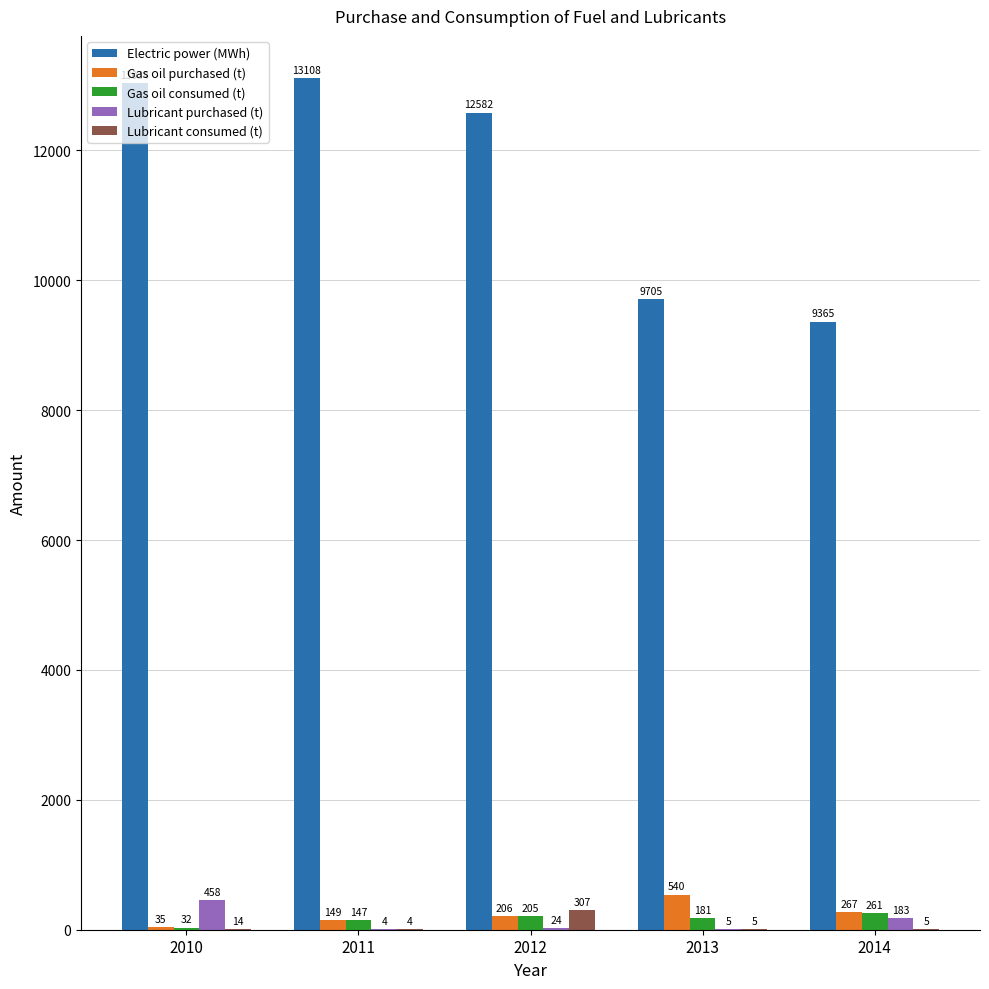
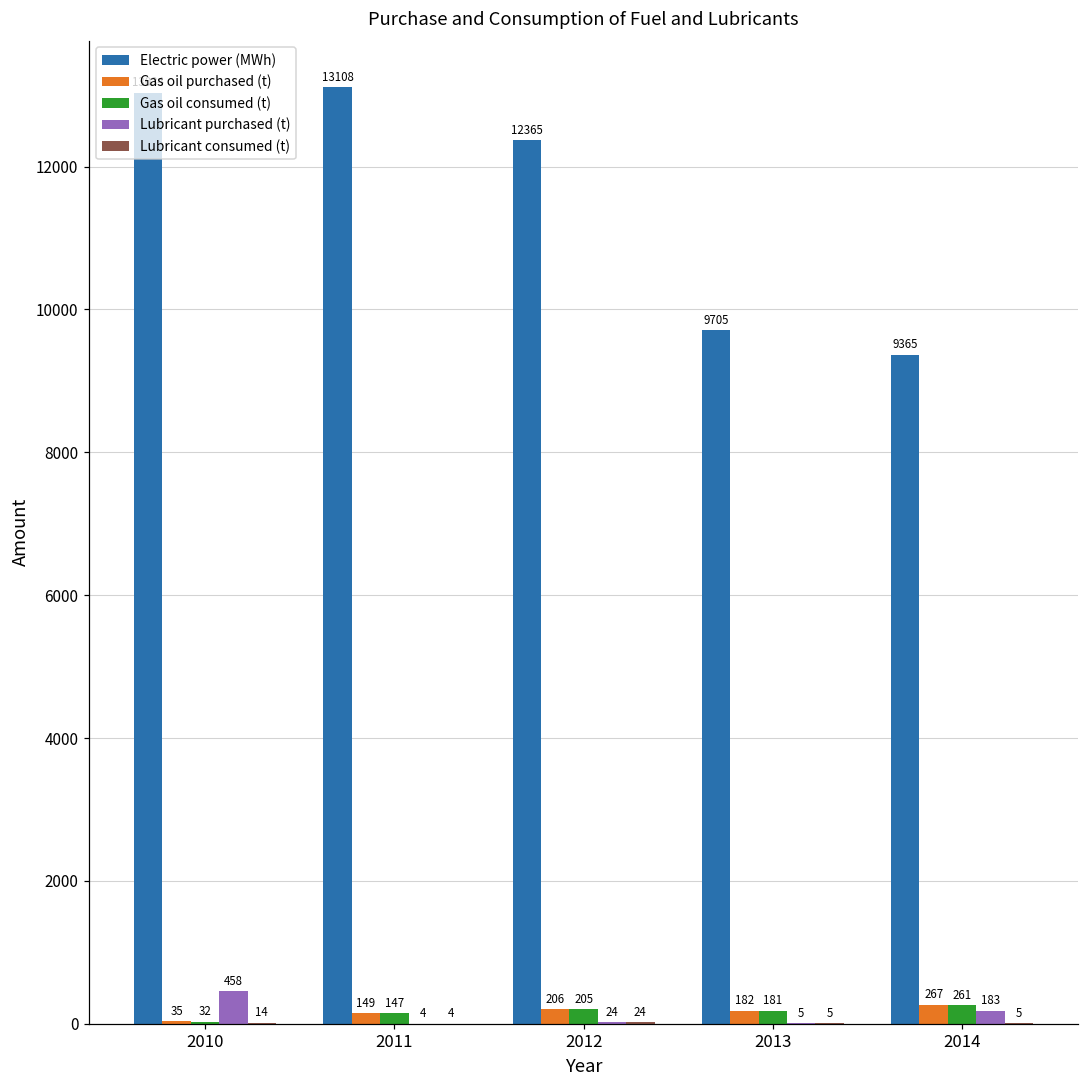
  {
    "Electric power (MWh)": {
      "2011": 13108,
-     "2012": 12582,
+     "2012": 12365,
      "2013": 9705,
      "2014": 9365
    },
    "Gas oil purchased (t)": {
      "2010": 35,
      "2011": 149,
      "2012": 206,
-     "2013": 540,
+     "2013": 182,
      "2014": 267
    },
    "Gas oil consumed (t)": {
      "2010": 32,
      "2011": 147,
      "2012": 205,
      "2013": 181,
      "2014": 261
    },
    "Lubricant purchased (t)": {
      "2010": 458,
      "2011": 4,
      "2012": 24,
      "2013": 5,
      "2014": 183
    },
    "Lubricant consumed (t)": {
      "2010": 14,
      "2011": 4,
-     "2012": 307,
+     "2012": 24,
      "2013": 5,
      "2014": 5
    }
  }
